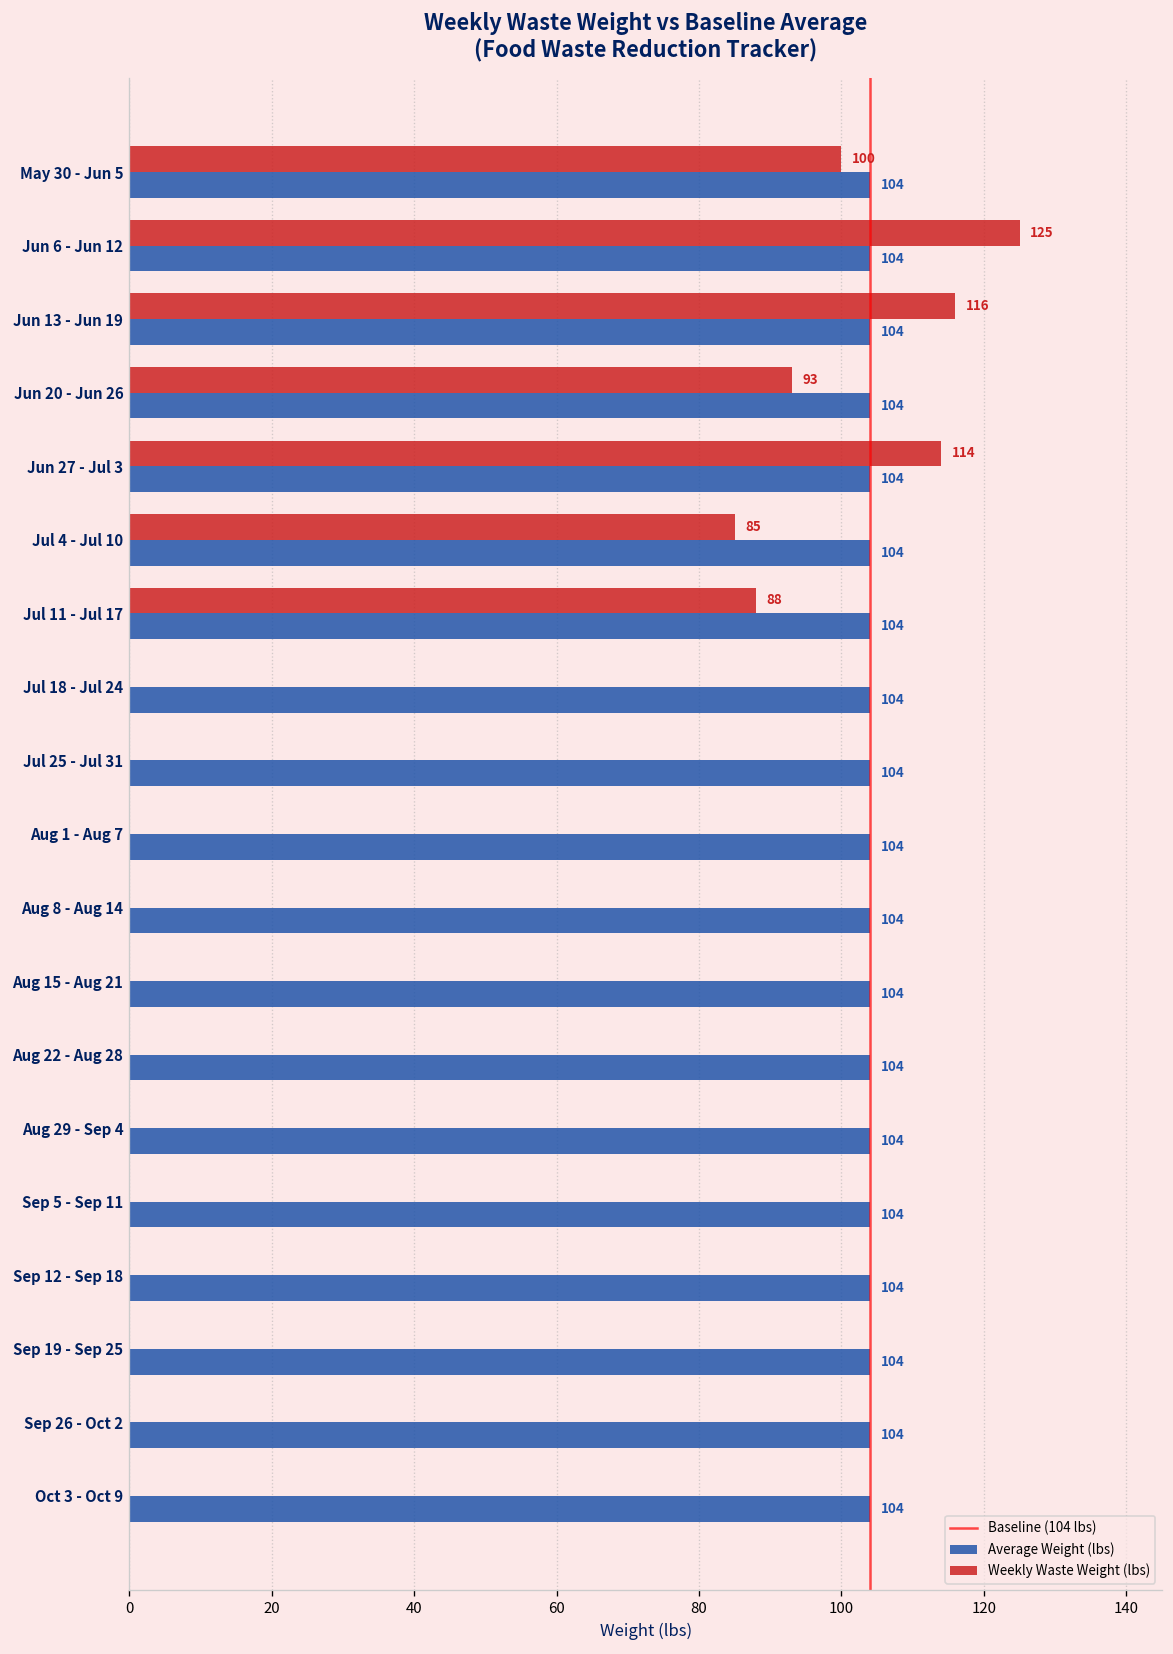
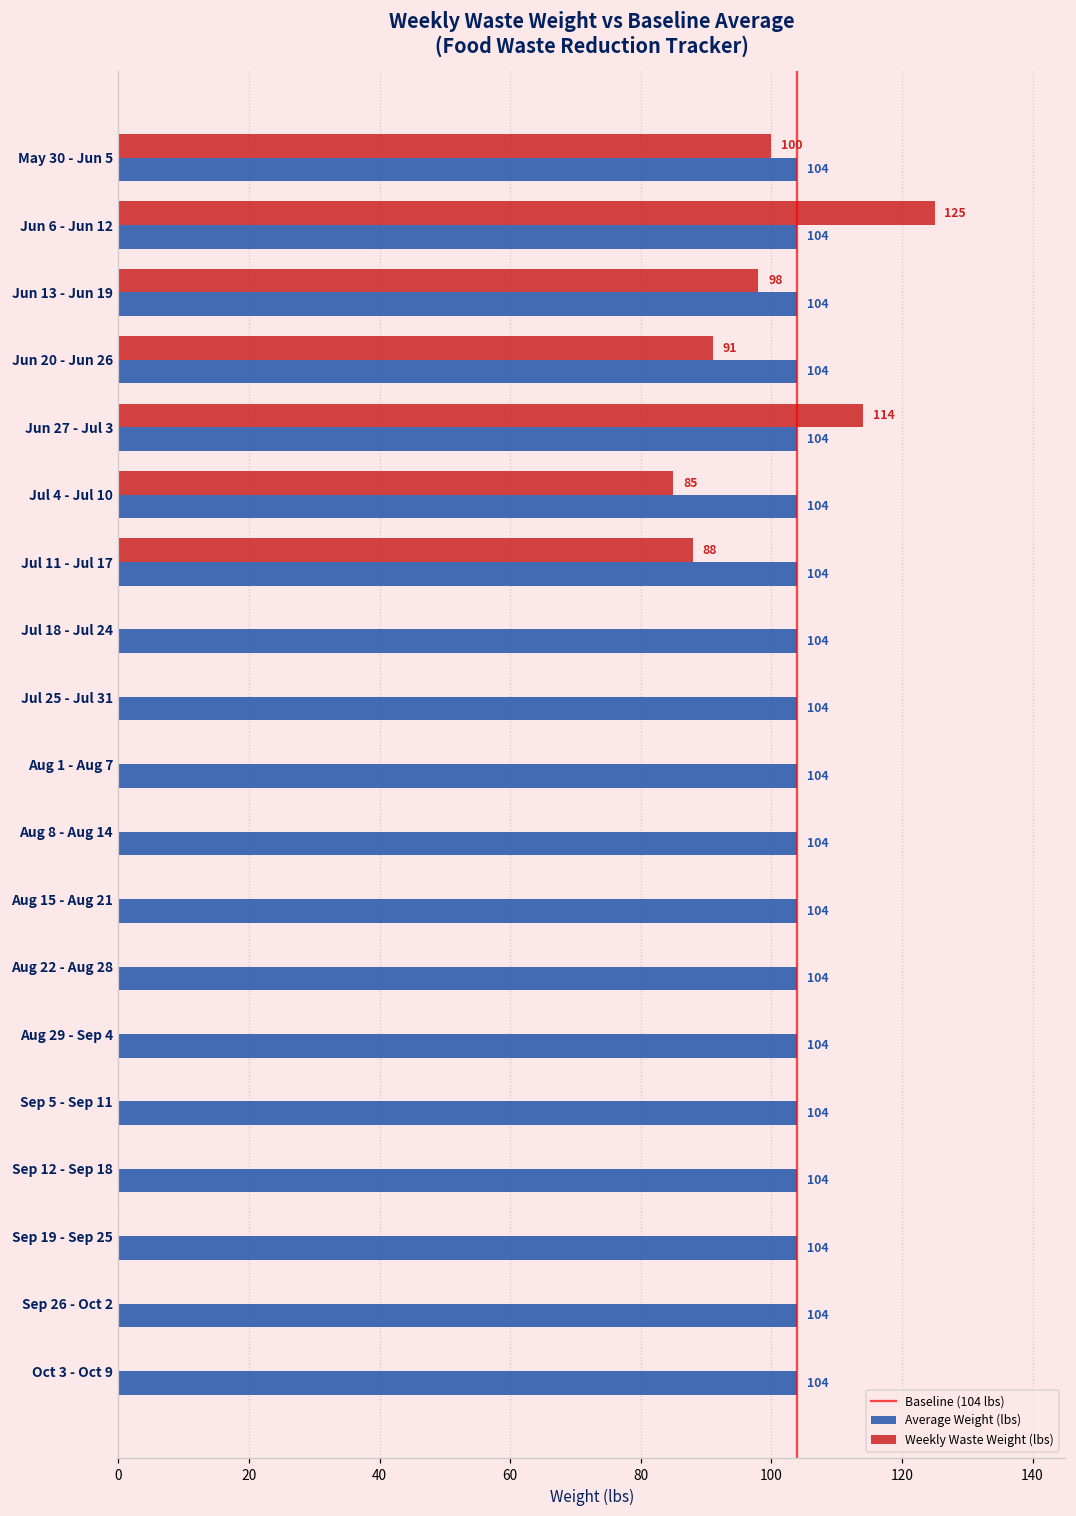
  {
    "Average Weight (lbs)": {
      "May 30 - Jun 5": 104,
      "Jun 6 - Jun 12": 104,
      "Jun 13 - Jun 19": 104,
      "Jun 20 - Jun 26": 104,
      "Jun 27 - Jul 3": 104,
      "Jul 4 - Jul 10": 104,
      "Jul 11 - Jul 17": 104,
      "Jul 18 - Jul 24": 104,
      "Jul 25 - Jul 31": 104,
      "Aug 1 - Aug 7": 104,
      "Aug 8 - Aug 14": 104,
      "Aug 15 - Aug 21": 104,
      "Aug 22 - Aug 28": 104,
      "Aug 29 - Sep 4": 104,
      "Sep 5 - Sep 11": 104,
      "Sep 12 - Sep 18": 104,
      "Sep 19 - Sep 25": 104,
      "Sep 26 - Oct 2": 104,
      "Oct 3 - Oct 9": 104
    },
    "Weekly Waste Weight (lbs)": {
      "May 30 - Jun 5": 100,
      "Jun 6 - Jun 12": 125,
-     "Jun 13 - Jun 19": 116,
-     "Jun 20 - Jun 26": 93,
+     "Jun 13 - Jun 19": 98,
+     "Jun 20 - Jun 26": 91,
      "Jun 27 - Jul 3": 114,
      "Jul 4 - Jul 10": 85,
      "Jul 11 - Jul 17": 88
    }
  }
